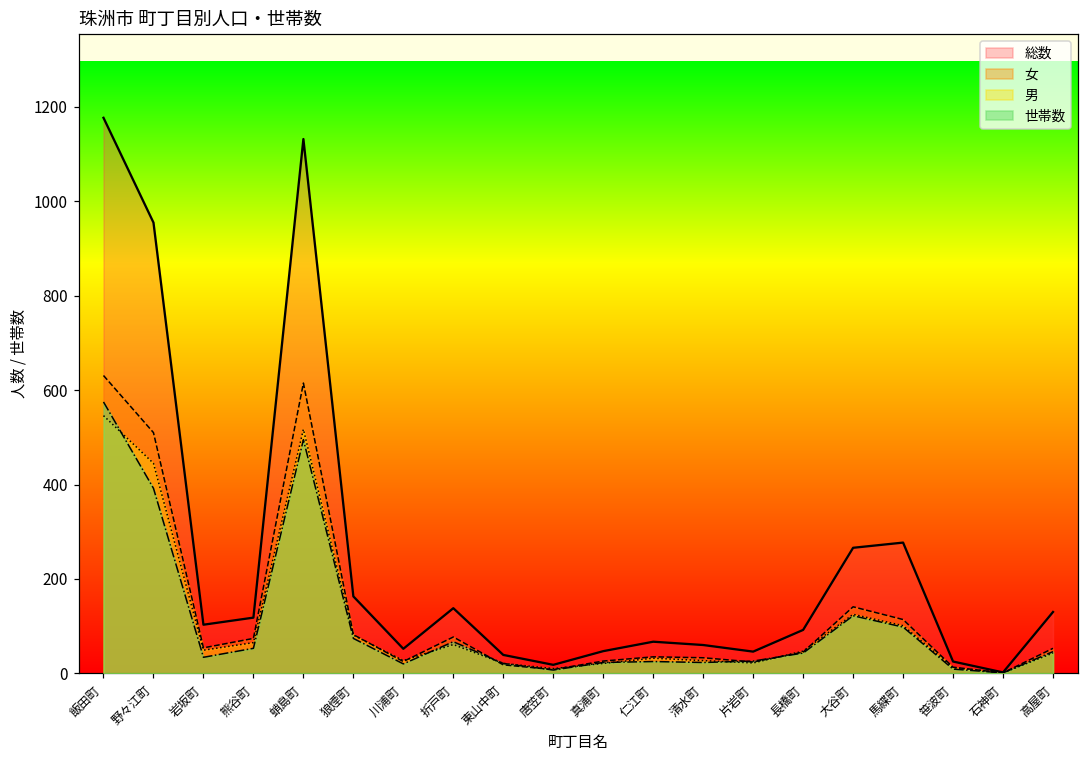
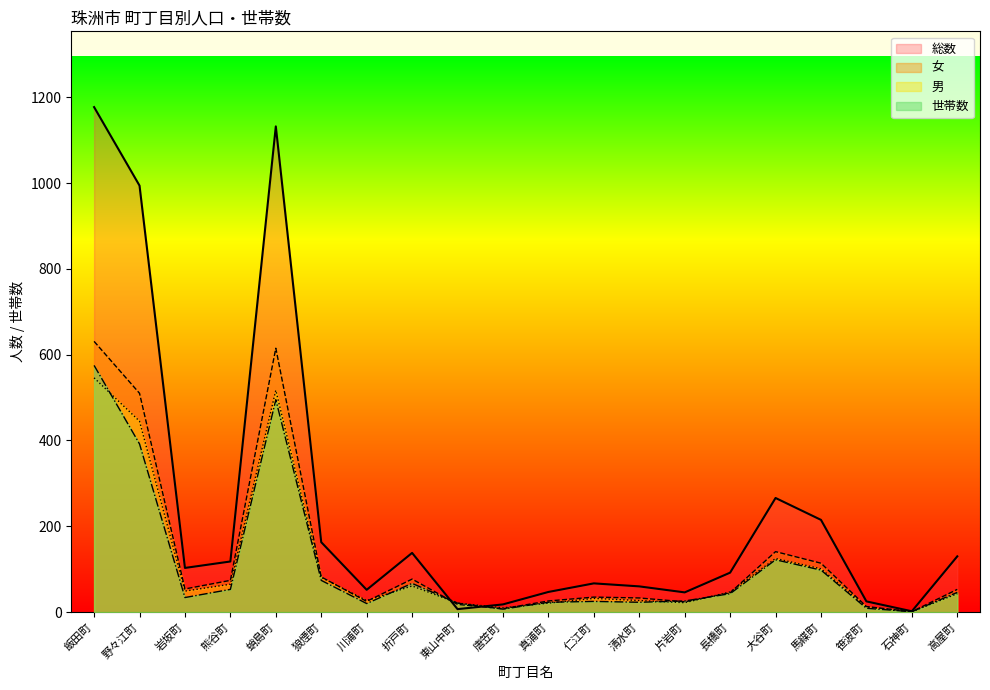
  {
    "総数": {
      "飯田町": 1180,
-     "野々江町": 960,
+     "野々江町": 990,
      "岩坂町": 100,
      "熊谷町": 120,
      "蛸島町": 1130,
      "狼煙町": 160,
      "川浦町": 50,
      "折戸町": 140,
-     "東山中町": 40,
+     "東山中町": 10,
      "唐笠町": 20,
      "真浦町": 50,
      "仁江町": 70,
      "清水町": 60,
      "片岩町": 50,
      "長橋町": 90,
      "大谷町": 270,
-     "馬緤町": 280,
+     "馬緤町": 220,
      "笹波町": 30,
      "高屋町": 130
    },
    "世帯数": {
      "飯田町": 580,
      "野々江町": 390,
      "岩坂町": 30,
      "熊谷町": 50,
      "蛸島町": 500,
      "狼煙町": 70,
      "折戸町": 70,
      "仁江町": 30
    }
  }
